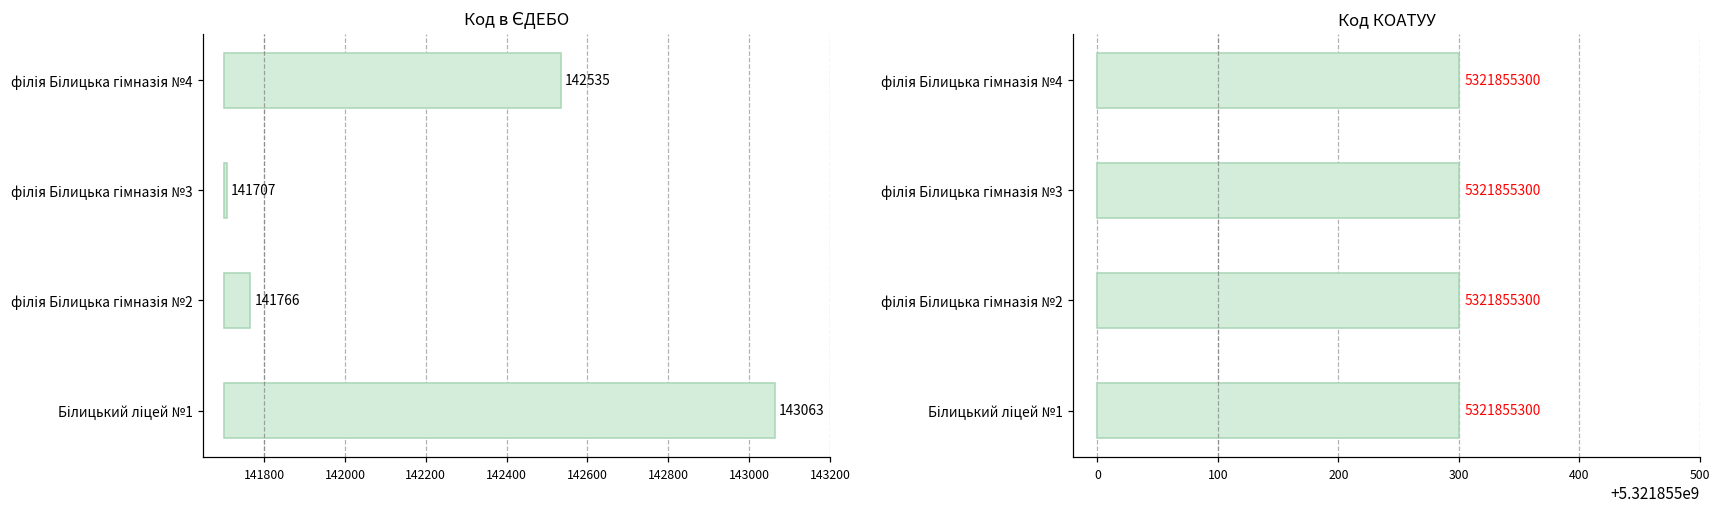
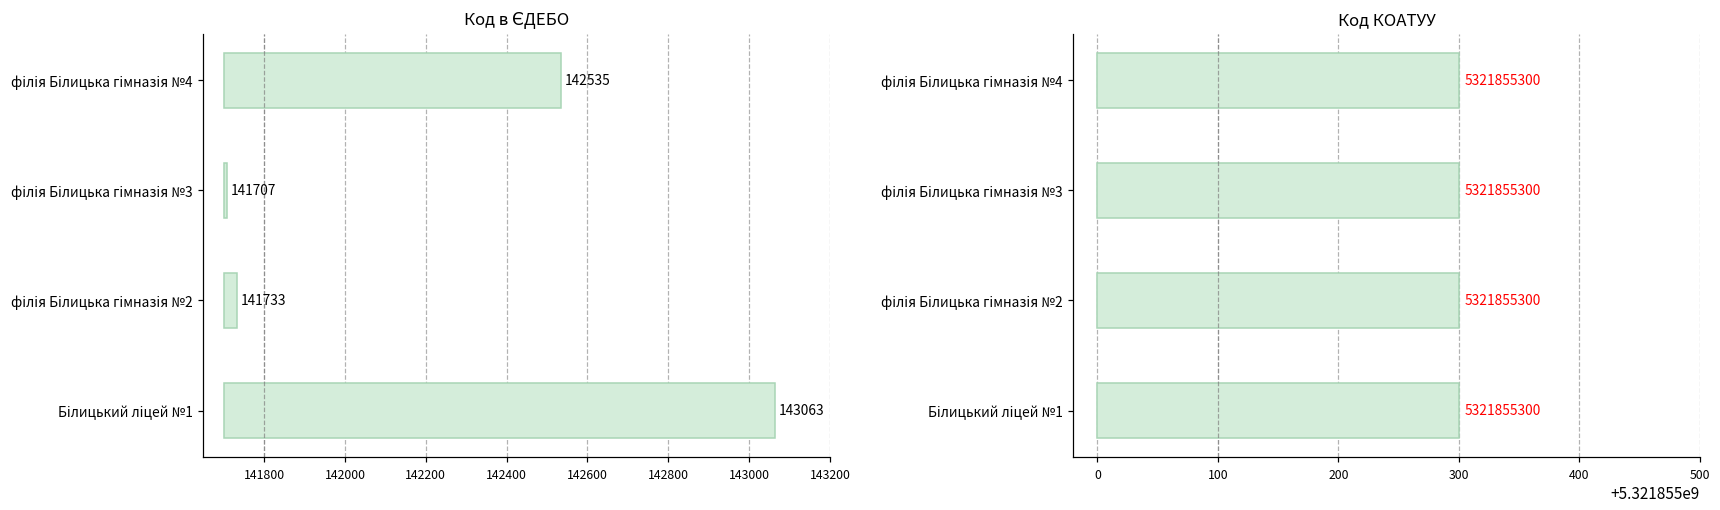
  {
    "Код в ЄДЕБО": {
-     "філія Білицька гімназія №2": 141766
+     "філія Білицька гімназія №2": 141733
    }
  }
